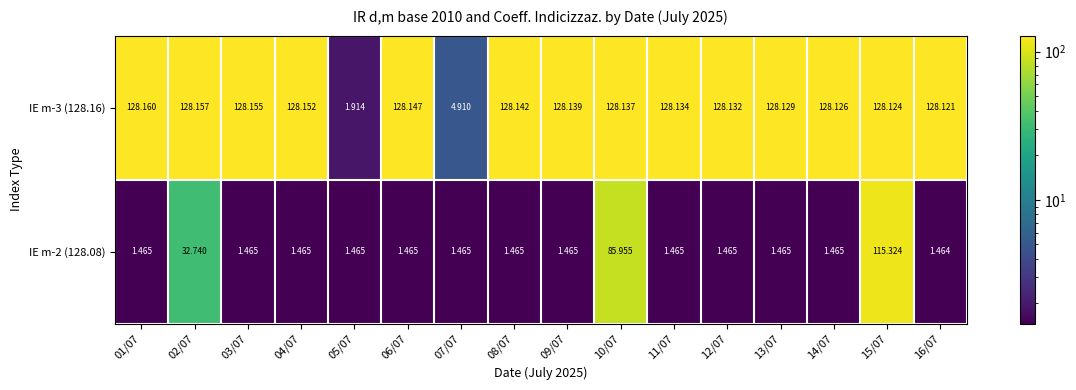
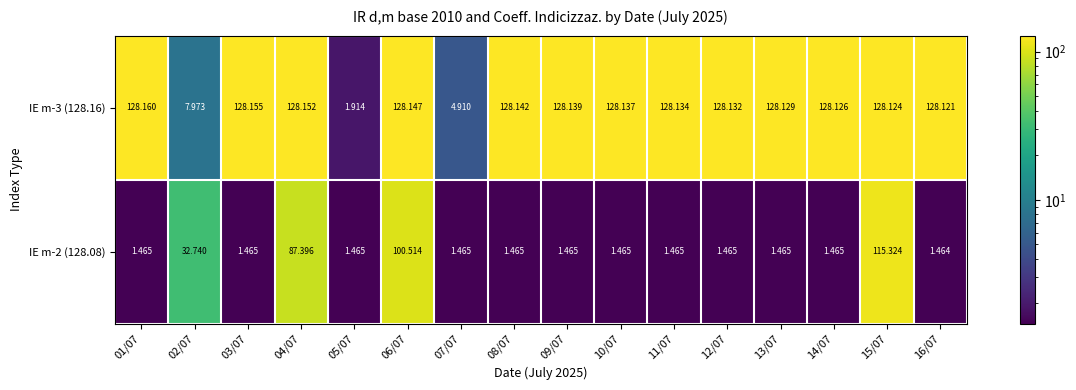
  {
    "IE m-3 (128.16)": {
      "01/07": 128.160,
-     "02/07": 128.157,
+     "02/07": 7.973,
      "03/07": 128.155,
      "04/07": 128.152,
      "05/07": 1.914,
      "06/07": 128.147,
      "07/07": 4.910,
      "08/07": 128.142,
      "09/07": 128.139,
      "10/07": 128.137,
      "11/07": 128.134,
      "12/07": 128.132,
      "13/07": 128.129,
      "14/07": 128.126,
      "15/07": 128.124,
      "16/07": 128.121
    },
    "IE m-2 (128.08)": {
      "01/07": 1.465,
      "02/07": 32.740,
      "03/07": 1.465,
-     "04/07": 1.465,
+     "04/07": 87.396,
      "05/07": 1.465,
-     "06/07": 1.465,
+     "06/07": 100.514,
      "07/07": 1.465,
      "08/07": 1.465,
      "09/07": 1.465,
-     "10/07": 85.955,
+     "10/07": 1.465,
      "11/07": 1.465,
      "12/07": 1.465,
      "13/07": 1.465,
      "14/07": 1.465,
      "15/07": 115.324,
      "16/07": 1.464
    }
  }
